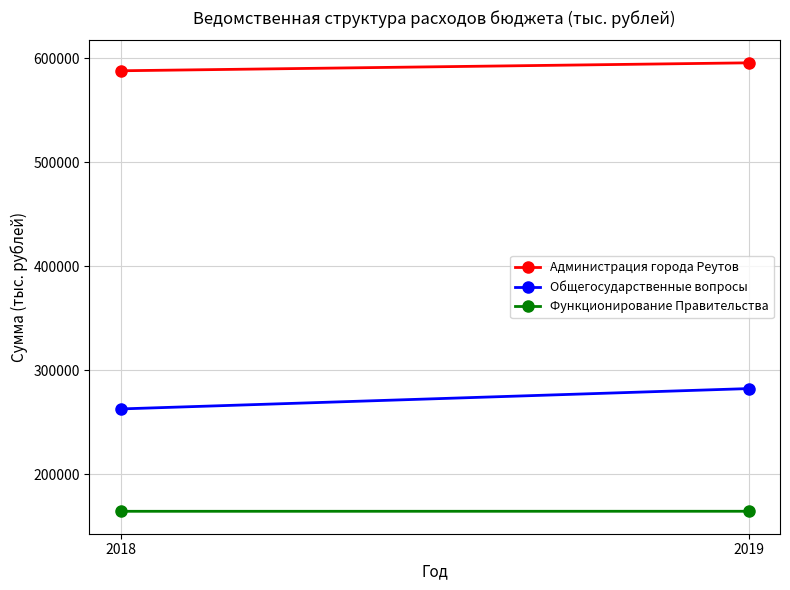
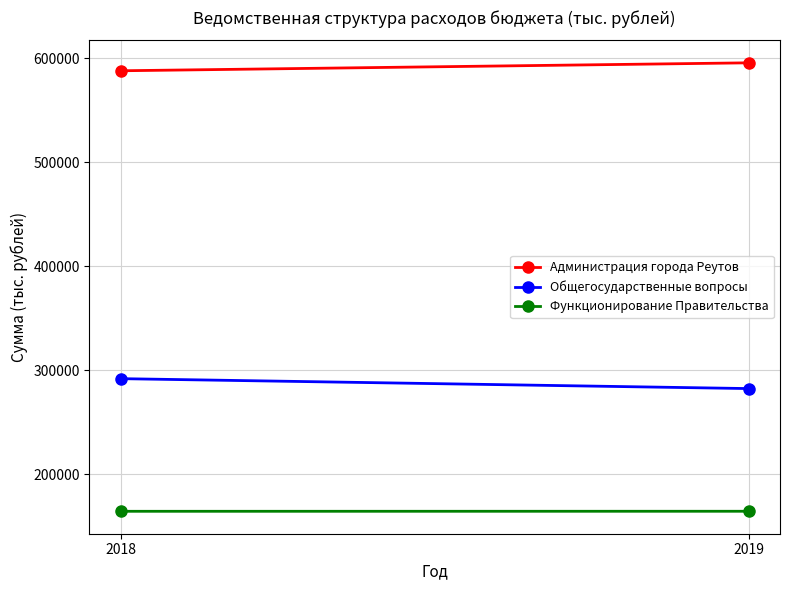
  {
    "Администрация города Реутов": {
      "2018": 588000,
      "2019": 596000
    },
    "Общегосударственные вопросы": {
-     "2018": 263000,
+     "2018": 292000,
      "2019": 282000
    },
    "Функционирование Правительства": {
      "2018": 164000,
      "2019": 165000
    }
  }
